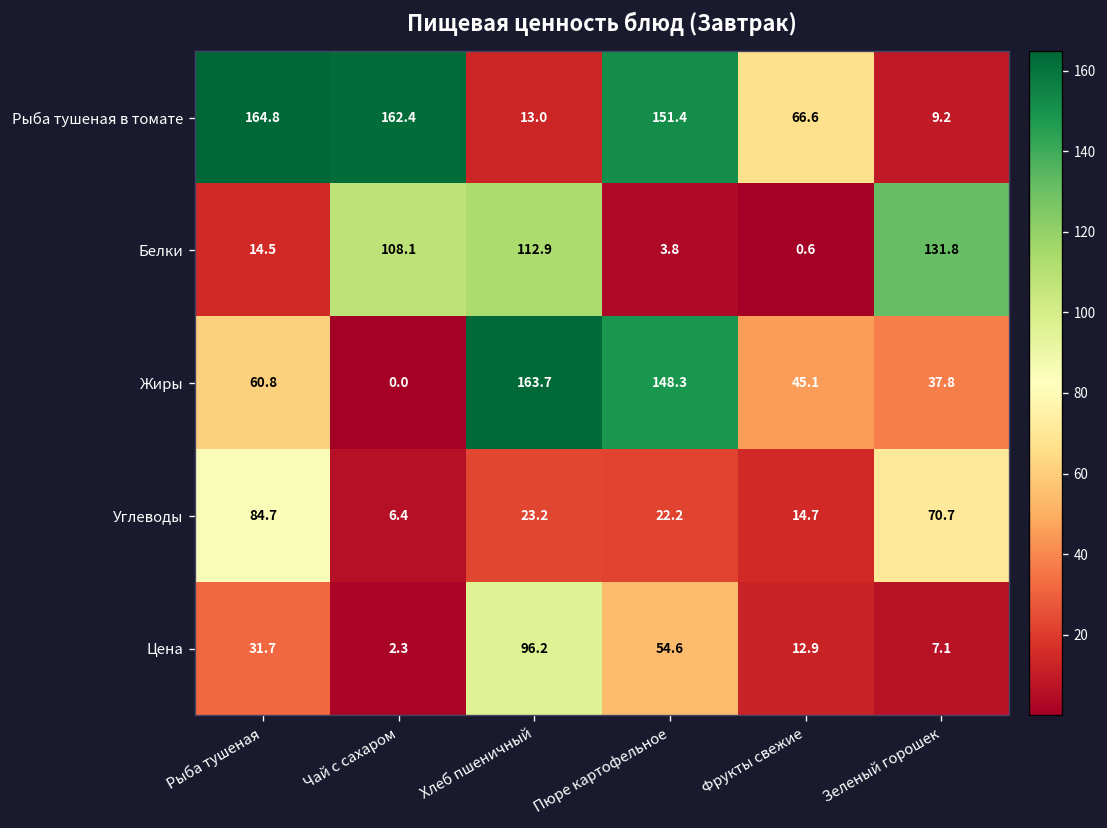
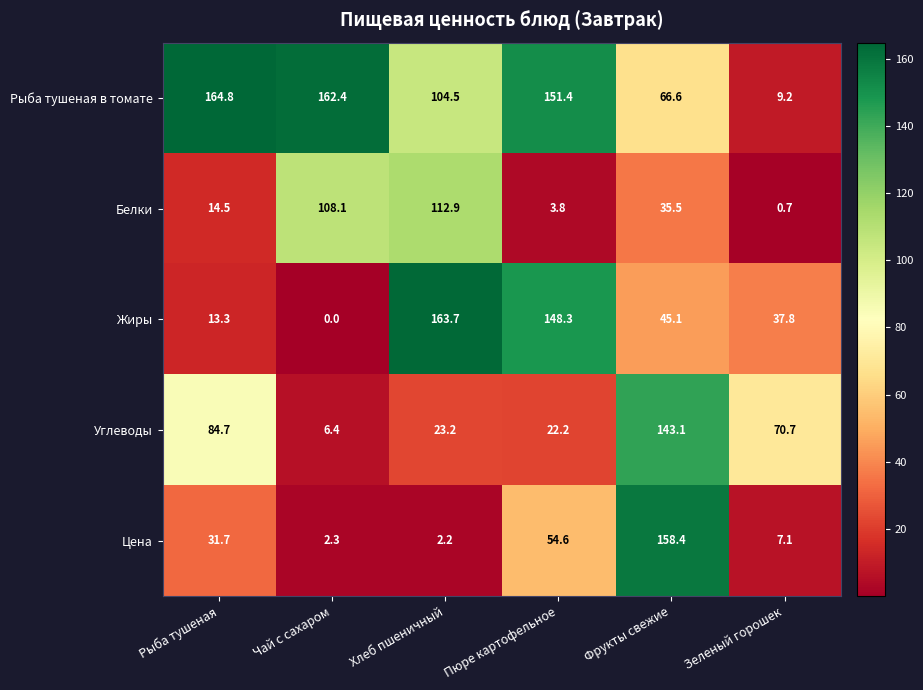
  {
    "Рыба тушеная в томате": {
      "Рыба тушеная": 164.8,
      "Чай с сахаром": 162.4,
-     "Хлеб пшеничный": 13.0,
+     "Хлеб пшеничный": 104.5,
      "Пюре картофельное": 151.4,
      "Фрукты свежие": 66.6,
      "Зеленый горошек": 9.2
    },
    "Белки": {
      "Рыба тушеная": 14.5,
      "Чай с сахаром": 108.1,
      "Хлеб пшеничный": 112.9,
      "Пюре картофельное": 3.8,
-     "Фрукты свежие": 0.6,
-     "Зеленый горошек": 131.8
+     "Фрукты свежие": 35.5,
+     "Зеленый горошек": 0.7
    },
    "Жиры": {
-     "Рыба тушеная": 60.8,
+     "Рыба тушеная": 13.3,
      "Чай с сахаром": 0.0,
      "Хлеб пшеничный": 163.7,
      "Пюре картофельное": 148.3,
      "Фрукты свежие": 45.1,
      "Зеленый горошек": 37.8
    },
    "Углеводы": {
      "Рыба тушеная": 84.7,
      "Чай с сахаром": 6.4,
      "Хлеб пшеничный": 23.2,
      "Пюре картофельное": 22.2,
-     "Фрукты свежие": 14.7,
+     "Фрукты свежие": 143.1,
      "Зеленый горошек": 70.7
    },
    "Цена": {
      "Рыба тушеная": 31.7,
      "Чай с сахаром": 2.3,
-     "Хлеб пшеничный": 96.2,
+     "Хлеб пшеничный": 2.2,
      "Пюре картофельное": 54.6,
-     "Фрукты свежие": 12.9,
+     "Фрукты свежие": 158.4,
      "Зеленый горошек": 7.1
    }
  }
